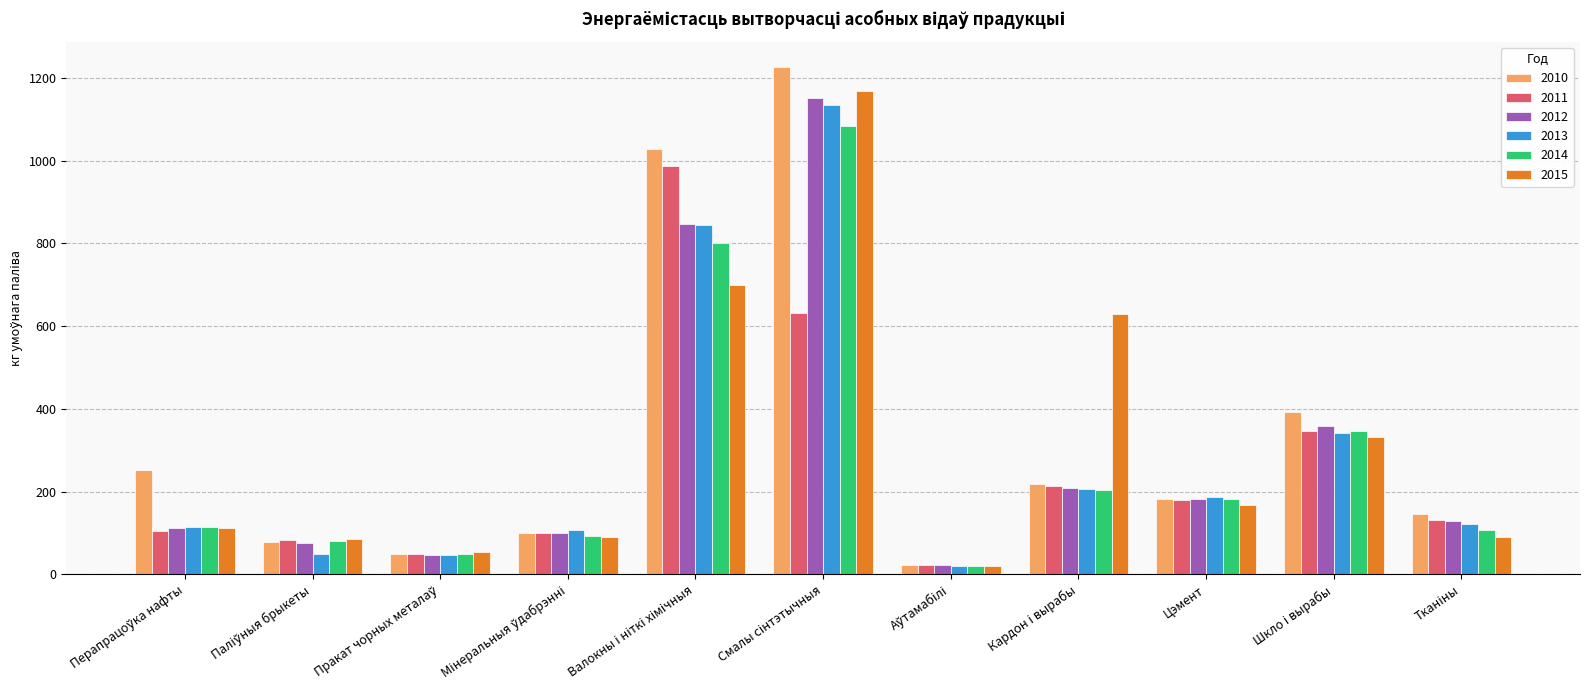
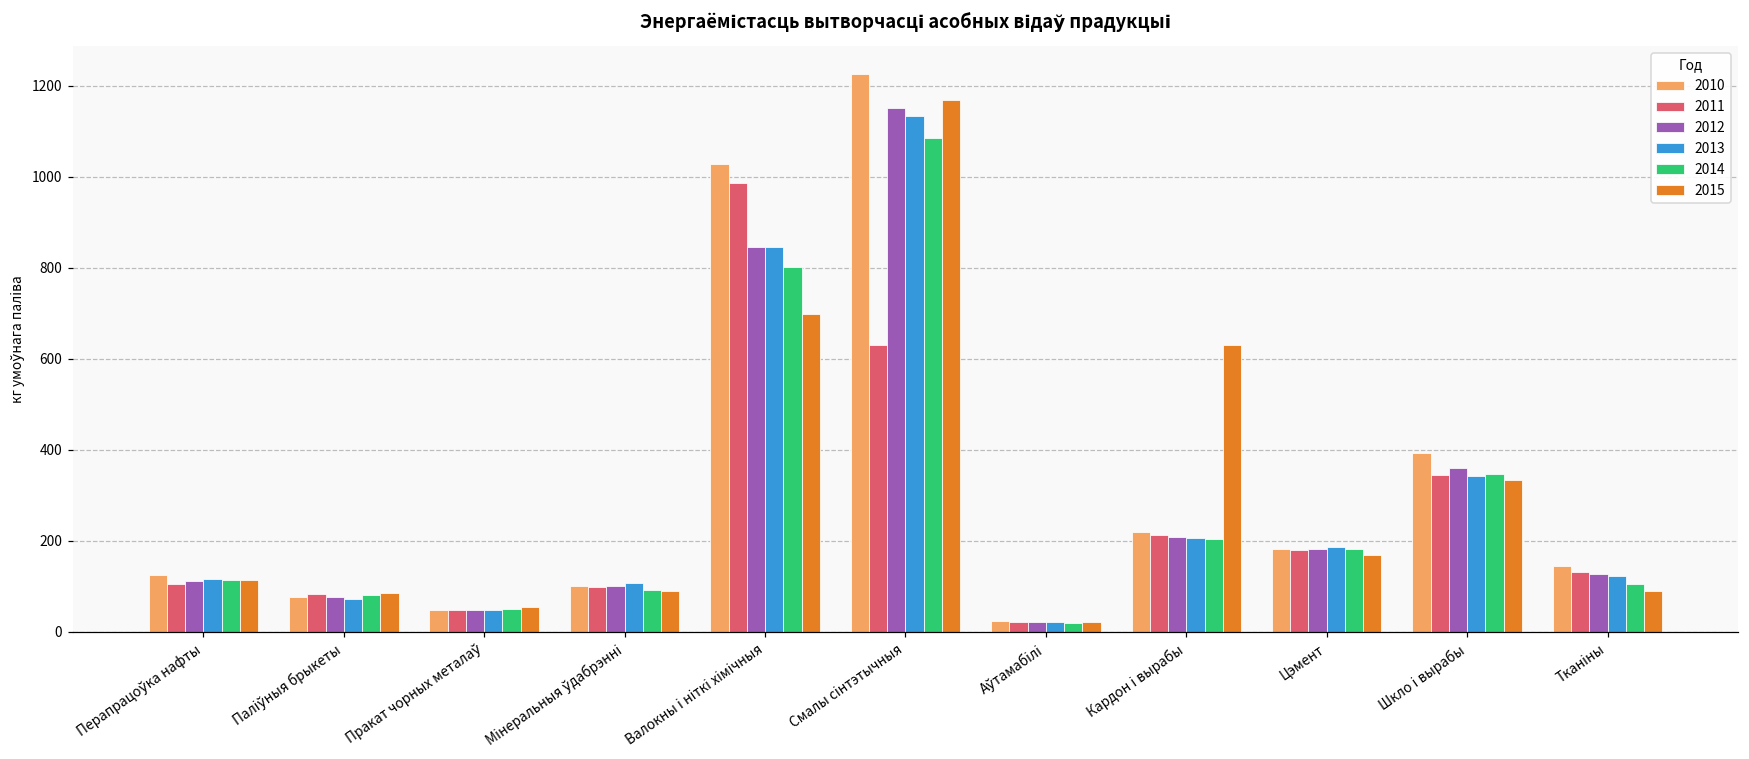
  {
    "2010": {
-     "Перапрацоўка нафты": 250,
+     "Перапрацоўка нафты": 120,
      "Паліўныя брыкеты": 80,
      "Пракат чорных металаў": 50,
      "Мінеральныя ўдабрэнні": 100,
      "Валокны і ніткі хімічныя": 1030,
      "Смалы сінтэтычныя": 1230,
      "Аўтамабілі": 20,
      "Кардон і вырабы": 220,
      "Цэмент": 180,
      "Шкло і вырабы": 390,
      "Тканіны": 140
    },
    "2011": {
      "Перапрацоўка нафты": 100,
      "Паліўныя брыкеты": 80,
      "Пракат чорных металаў": 50,
      "Мінеральныя ўдабрэнні": 100,
      "Валокны і ніткі хімічныя": 990,
      "Смалы сінтэтычныя": 630,
      "Аўтамабілі": 20,
      "Кардон і вырабы": 210,
      "Цэмент": 180,
      "Шкло і вырабы": 350,
      "Тканіны": 130
    },
    "2012": {
      "Перапрацоўка нафты": 110,
      "Паліўныя брыкеты": 80,
      "Пракат чорных металаў": 50,
      "Мінеральныя ўдабрэнні": 100,
      "Валокны і ніткі хімічныя": 850,
      "Смалы сінтэтычныя": 1150,
      "Аўтамабілі": 20,
      "Кардон і вырабы": 210,
      "Цэмент": 180,
      "Шкло і вырабы": 360,
      "Тканіны": 130
    },
    "2013": {
      "Перапрацоўка нафты": 120,
-     "Паліўныя брыкеты": 50,
+     "Паліўныя брыкеты": 70,
      "Пракат чорных металаў": 50,
      "Мінеральныя ўдабрэнні": 110,
      "Валокны і ніткі хімічныя": 850,
      "Смалы сінтэтычныя": 1130,
      "Аўтамабілі": 20,
      "Кардон і вырабы": 210,
      "Цэмент": 190,
      "Шкло і вырабы": 340,
      "Тканіны": 120
    },
    "2014": {
      "Перапрацоўка нафты": 110,
      "Паліўныя брыкеты": 80,
      "Пракат чорных металаў": 50,
      "Мінеральныя ўдабрэнні": 90,
      "Валокны і ніткі хімічныя": 800,
      "Смалы сінтэтычныя": 1080,
      "Аўтамабілі": 20,
      "Кардон і вырабы": 200,
      "Цэмент": 180,
      "Шкло і вырабы": 350,
      "Тканіны": 110
    },
    "2015": {
      "Перапрацоўка нафты": 110,
      "Паліўныя брыкеты": 80,
      "Пракат чорных металаў": 50,
      "Мінеральныя ўдабрэнні": 90,
      "Валокны і ніткі хімічныя": 700,
      "Смалы сінтэтычныя": 1170,
      "Аўтамабілі": 20,
      "Кардон і вырабы": 630,
      "Цэмент": 170,
      "Шкло і вырабы": 330,
      "Тканіны": 90
    }
  }
